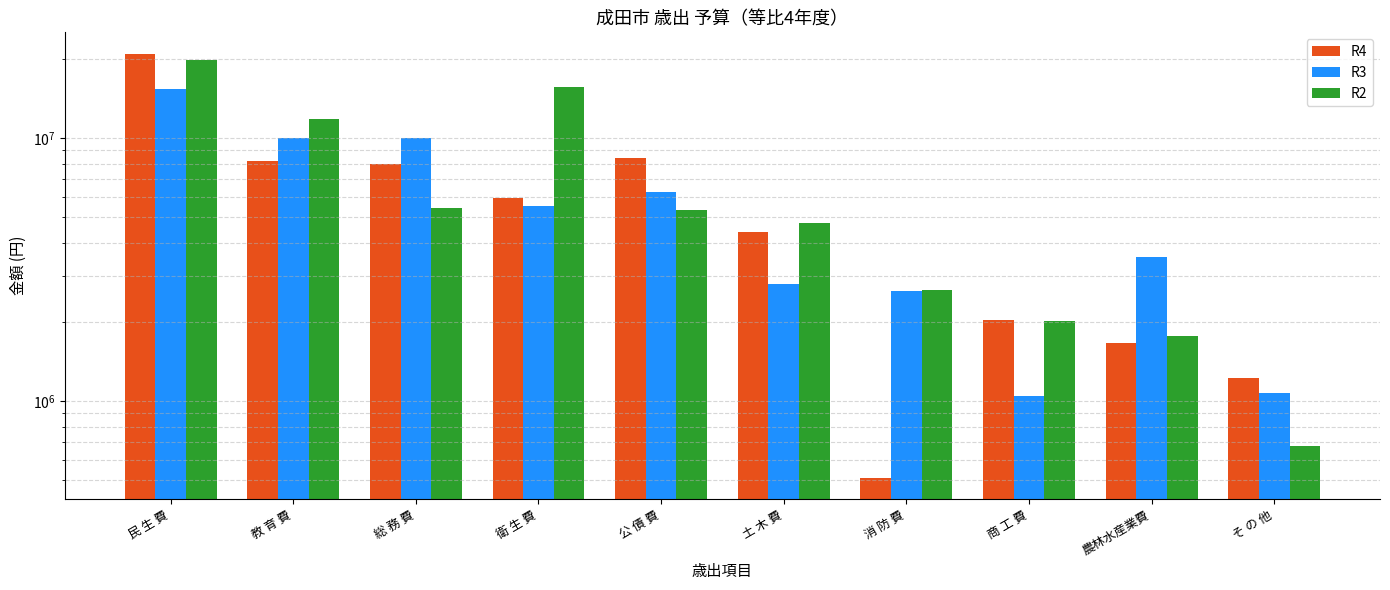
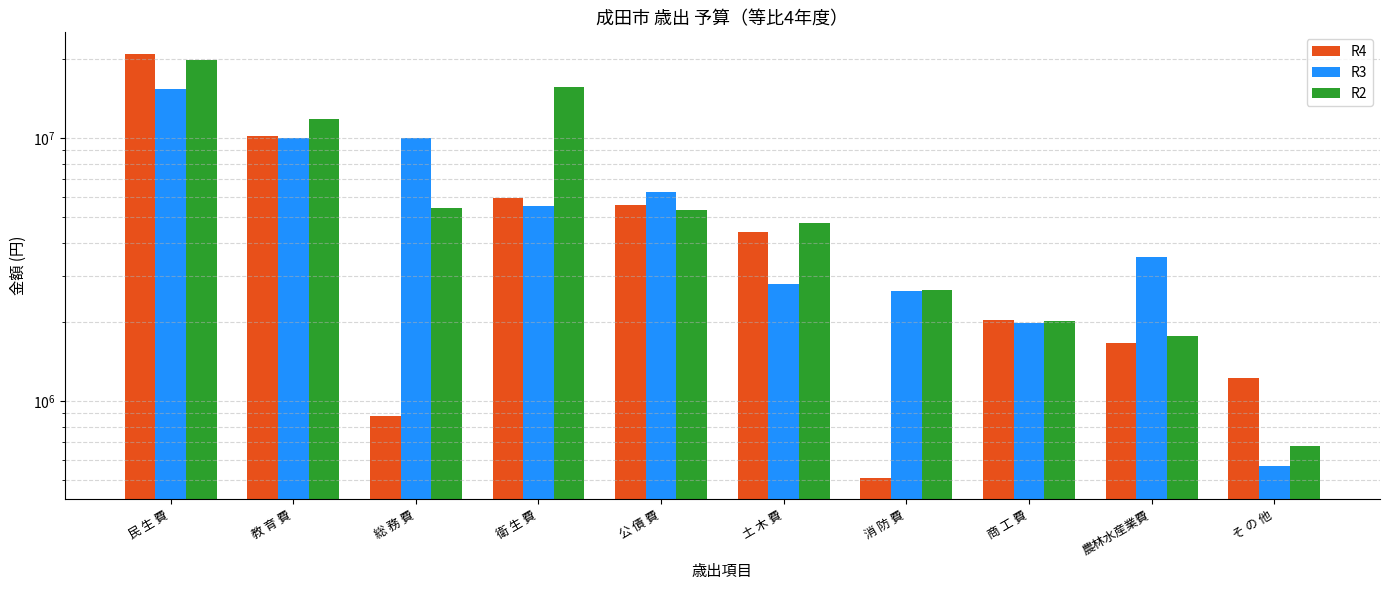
  {
    "R4": {
      "民 生 費": 21000000,
-     "教 育 費": 8200000,
-     "総 務 費": 8000000,
+     "教 育 費": 10200000,
+     "総 務 費": 880000,
      "衛 生 費": 5900000,
-     "公 債 費": 8400000,
+     "公 債 費": 5600000,
      "土 木 費": 4400000,
      "消 防 費": 510000,
      "商 工 費": 2000000,
      "農林水産業費": 1700000,
      "そ の 他": 1200000
    },
    "R3": {
      "民 生 費": 15000000,
      "教 育 費": 10100000,
      "総 務 費": 10000000,
      "衛 生 費": 5500000,
      "公 債 費": 6300000,
      "土 木 費": 2800000,
      "消 防 費": 2600000,
-     "商 工 費": 1040000,
+     "商 工 費": 2000000,
      "農林水産業費": 3500000,
-     "そ の 他": 1070000
+     "そ の 他": 570000
    },
    "R2": {
      "民 生 費": 20000000,
      "教 育 費": 12000000,
      "総 務 費": 5400000,
      "衛 生 費": 16000000,
      "公 債 費": 5300000,
      "土 木 費": 4800000,
      "消 防 費": 2700000,
      "商 工 費": 2000000,
      "農林水産業費": 1800000,
      "そ の 他": 670000
    }
  }
